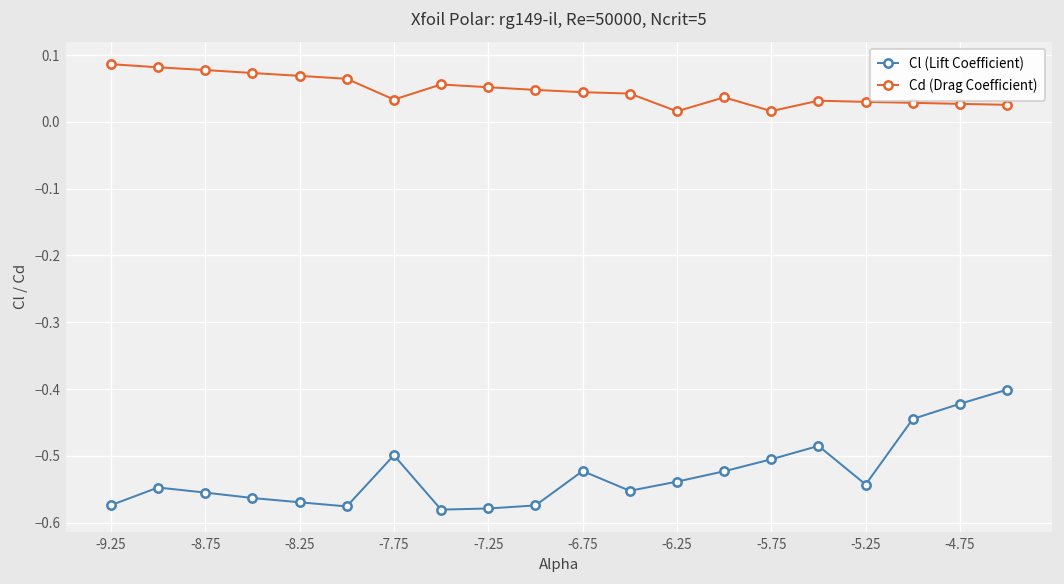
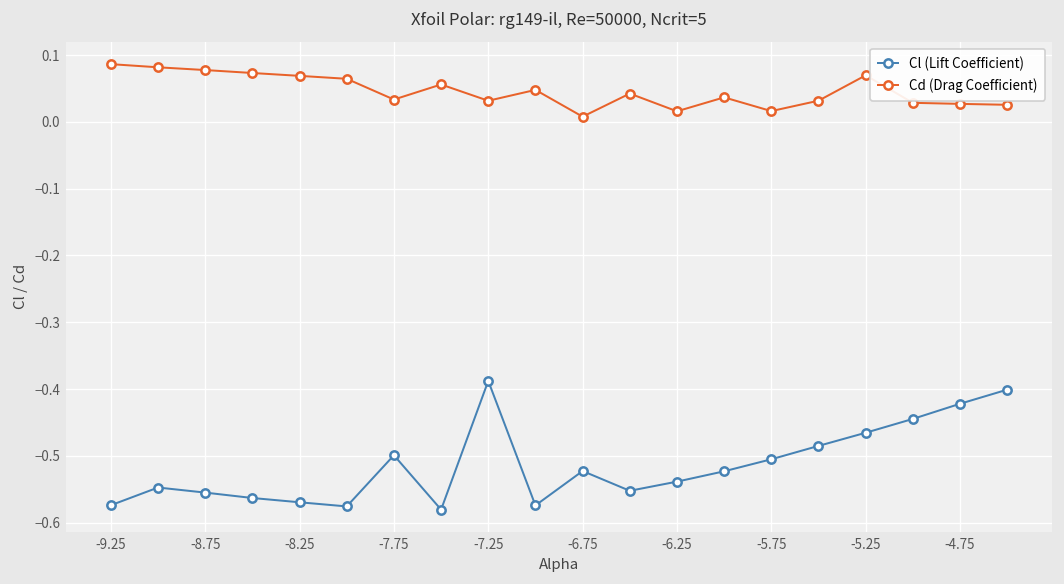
  {
    "Cl (Lift Coefficient)": {
      "-9.25": -0.57,
      "-8.75": -0.56,
      "-8.25": -0.57,
      "-7.75": -0.50,
-     "-7.25": -0.58,
+     "-7.25": -0.39,
      "-6.75": -0.52,
      "-6.25": -0.54,
      "-5.75": -0.51,
-     "-5.25": -0.54,
+     "-5.25": -0.47,
      "-4.75": -0.42
    },
    "Cd (Drag Coefficient)": {
      "-9.25": 0.09,
      "-8.75": 0.08,
      "-8.25": 0.07,
      "-7.75": 0.03,
-     "-7.25": 0.05,
-     "-6.75": 0.04,
+     "-7.25": 0.03,
+     "-6.75": 0.01,
      "-6.25": 0.02,
      "-5.75": 0.02,
-     "-5.25": 0.03,
+     "-5.25": 0.07,
      "-4.75": 0.03
    }
  }
